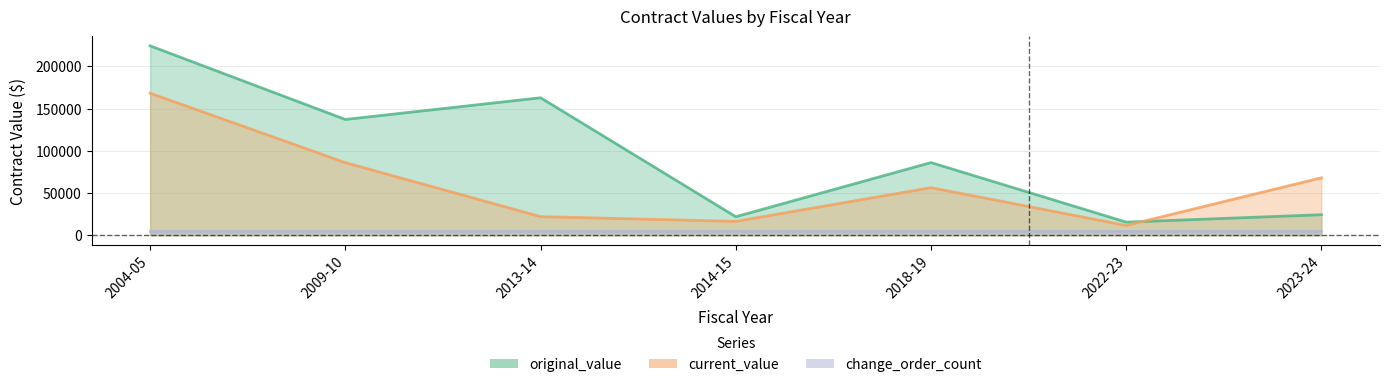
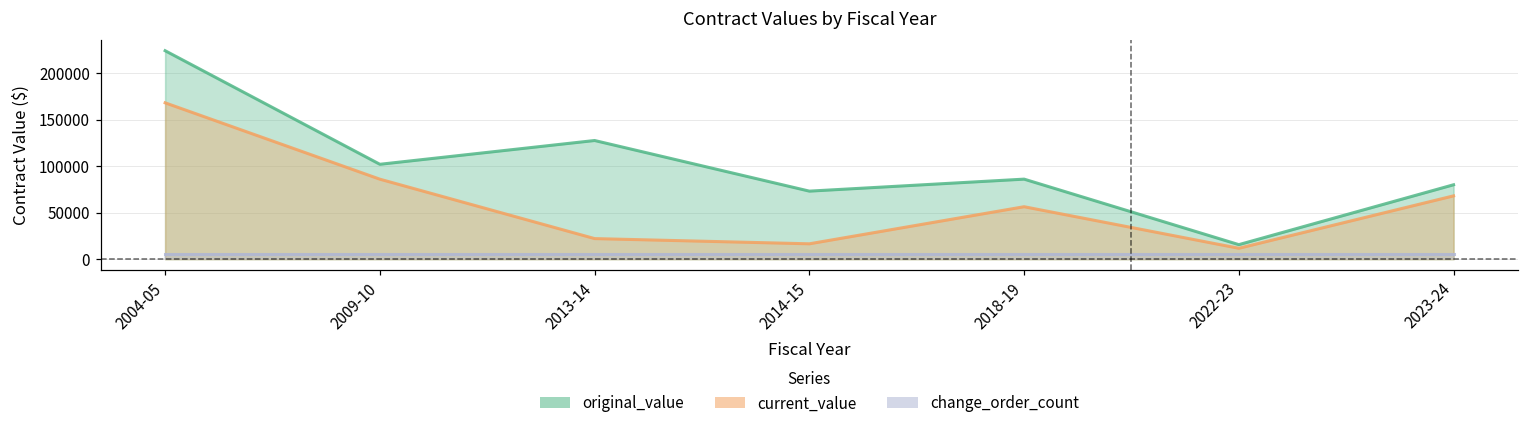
  {
    "original_value": {
      "2004-05": 220000,
-     "2009-10": 140000,
-     "2013-14": 160000,
-     "2014-15": 20000,
+     "2009-10": 100000,
+     "2013-14": 130000,
+     "2014-15": 70000,
      "2018-19": 90000,
      "2022-23": 20000,
-     "2023-24": 20000
+     "2023-24": 80000
    },
    "current_value": {
      "2004-05": 170000,
      "2009-10": 90000,
      "2013-14": 20000,
      "2014-15": 20000,
      "2018-19": 60000,
      "2022-23": 10000,
      "2023-24": 70000
    },
    "change_order_count": {
      "2004-05": 10000,
      "2009-10": 10000,
      "2013-14": 10000,
      "2014-15": 10000,
      "2018-19": 10000,
      "2022-23": 10000,
      "2023-24": 10000
    }
  }
